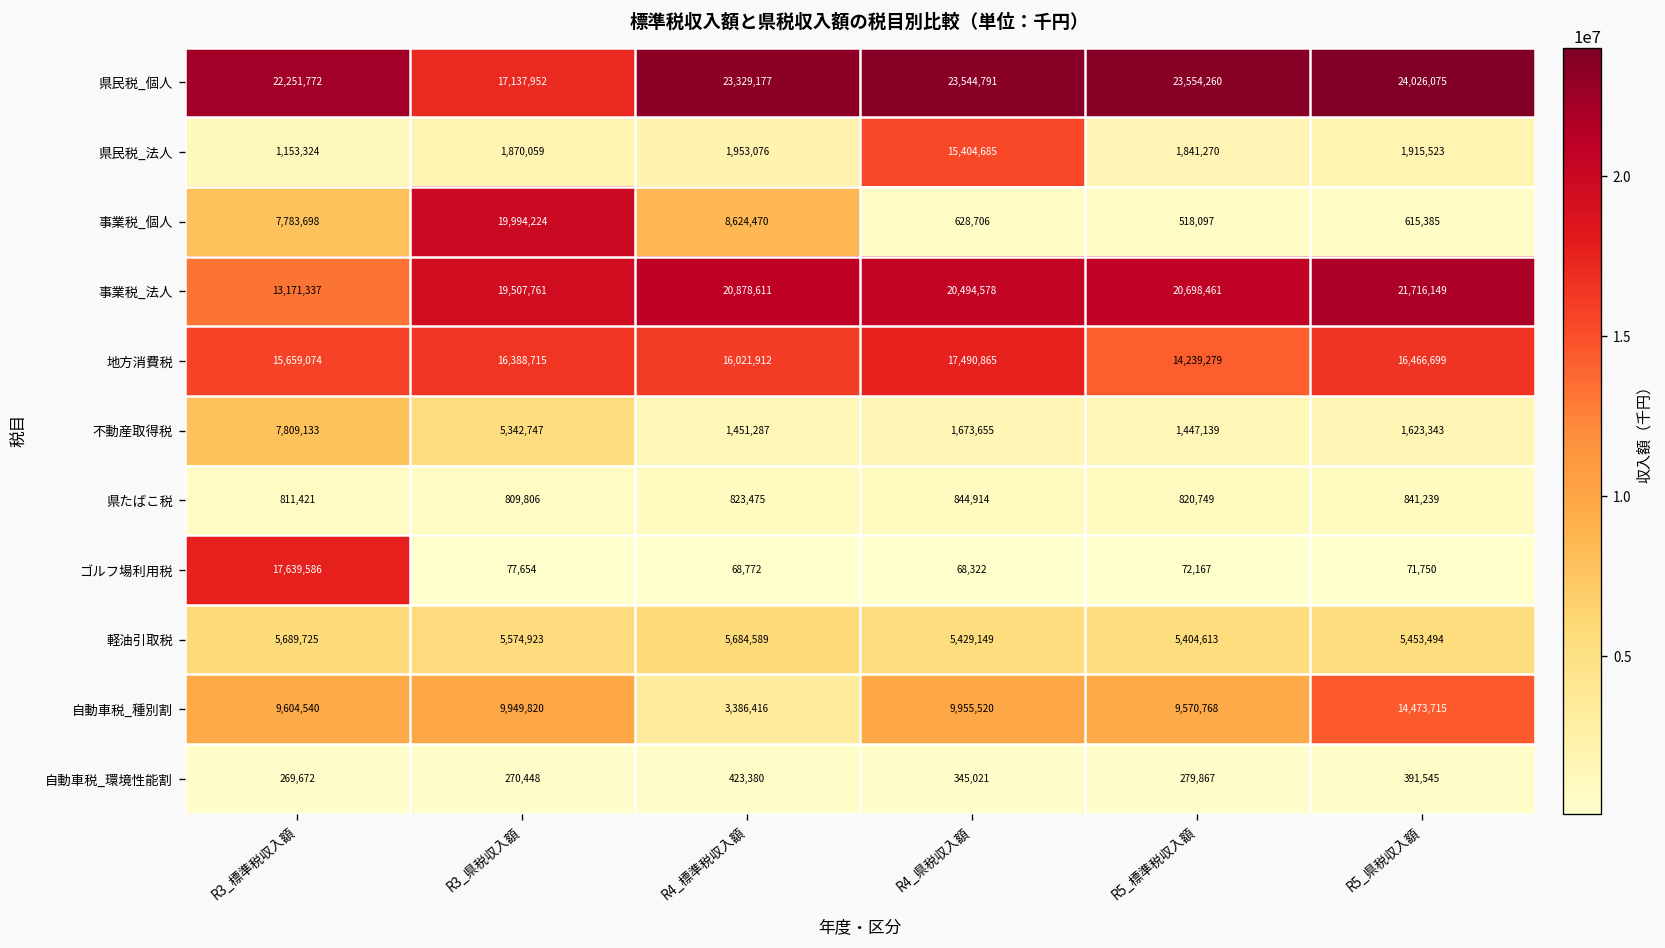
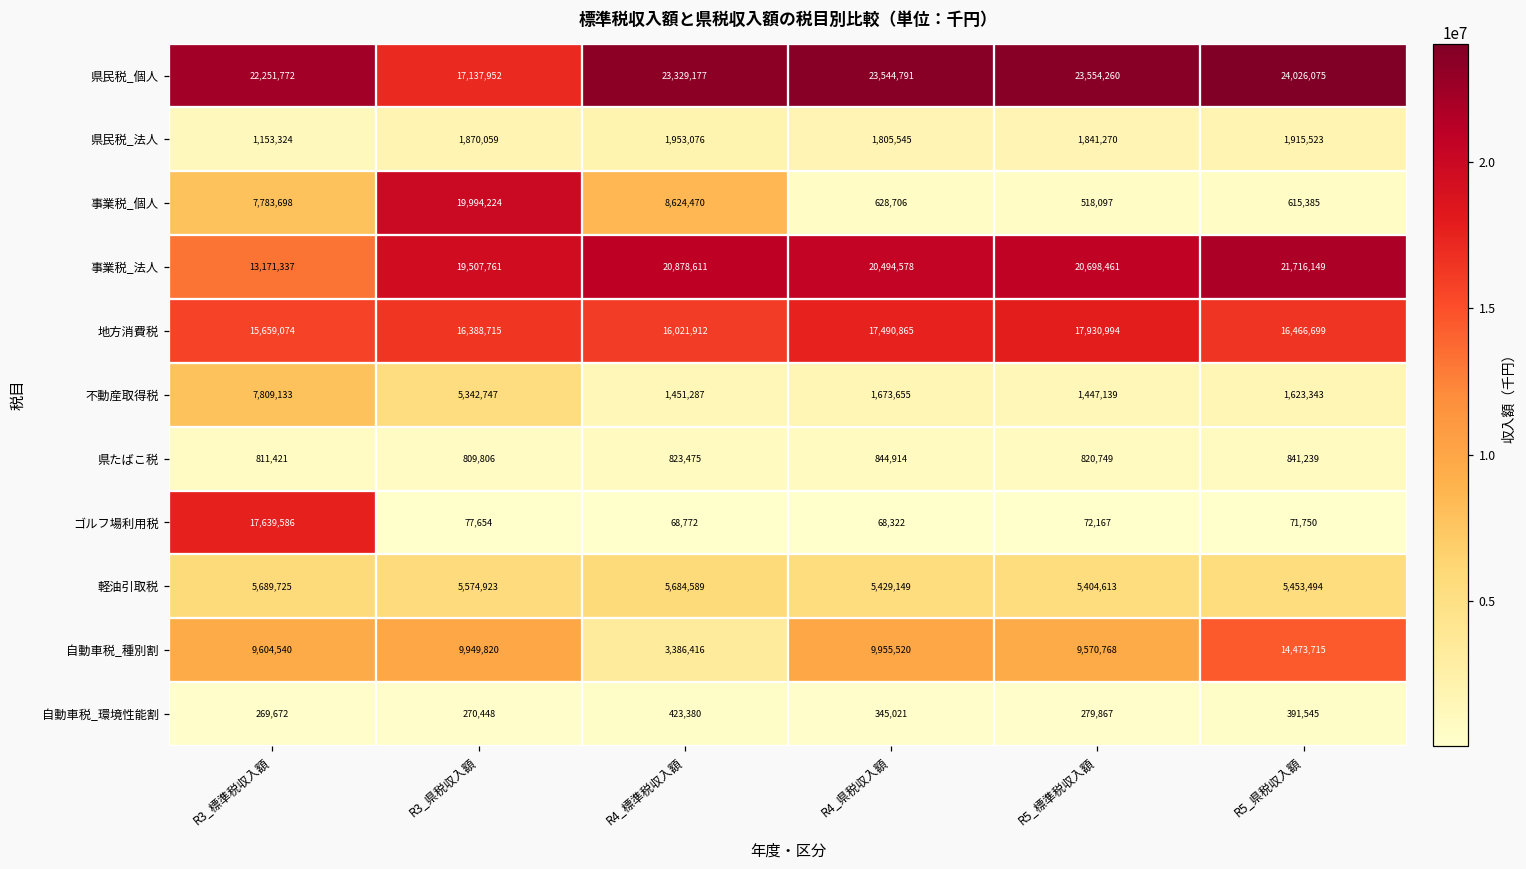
  {
    "県民税_個人": {
      "R3_標準税収入額": "22,251,772",
      "R3_県税収入額": "17,137,952",
      "R4_標準税収入額": "23,329,177",
      "R4_県税収入額": "23,544,791",
      "R5_標準税収入額": "23,554,260",
      "R5_県税収入額": "24,026,075"
    },
    "県民税_法人": {
      "R3_標準税収入額": "1,153,324",
      "R3_県税収入額": "1,870,059",
      "R4_標準税収入額": "1,953,076",
-     "R4_県税収入額": "15,404,685",
+     "R4_県税収入額": "1,805,545",
      "R5_標準税収入額": "1,841,270",
      "R5_県税収入額": "1,915,523"
    },
    "事業税_個人": {
      "R3_標準税収入額": "7,783,698",
      "R3_県税収入額": "19,994,224",
      "R4_標準税収入額": "8,624,470",
      "R4_県税収入額": "628,706",
      "R5_標準税収入額": "518,097",
      "R5_県税収入額": "615,385"
    },
    "事業税_法人": {
      "R3_標準税収入額": "13,171,337",
      "R3_県税収入額": "19,507,761",
      "R4_標準税収入額": "20,878,611",
      "R4_県税収入額": "20,494,578",
      "R5_標準税収入額": "20,698,461",
      "R5_県税収入額": "21,716,149"
    },
    "地方消費税": {
      "R3_標準税収入額": "15,659,074",
      "R3_県税収入額": "16,388,715",
      "R4_標準税収入額": "16,021,912",
      "R4_県税収入額": "17,490,865",
-     "R5_標準税収入額": "14,239,279",
+     "R5_標準税収入額": "17,930,994",
      "R5_県税収入額": "16,466,699"
    },
    "不動産取得税": {
      "R3_標準税収入額": "7,809,133",
      "R3_県税収入額": "5,342,747",
      "R4_標準税収入額": "1,451,287",
      "R4_県税収入額": "1,673,655",
      "R5_標準税収入額": "1,447,139",
      "R5_県税収入額": "1,623,343"
    },
    "県たばこ税": {
      "R3_標準税収入額": "811,421",
      "R3_県税収入額": "809,806",
      "R4_標準税収入額": "823,475",
      "R4_県税収入額": "844,914",
      "R5_標準税収入額": "820,749",
      "R5_県税収入額": "841,239"
    },
    "ゴルフ場利用税": {
      "R3_標準税収入額": "17,639,586",
      "R3_県税収入額": "77,654",
      "R4_標準税収入額": "68,772",
      "R4_県税収入額": "68,322",
      "R5_標準税収入額": "72,167",
      "R5_県税収入額": "71,750"
    },
    "軽油引取税": {
      "R3_標準税収入額": "5,689,725",
      "R3_県税収入額": "5,574,923",
      "R4_標準税収入額": "5,684,589",
      "R4_県税収入額": "5,429,149",
      "R5_標準税収入額": "5,404,613",
      "R5_県税収入額": "5,453,494"
    },
    "自動車税_種別割": {
      "R3_標準税収入額": "9,604,540",
      "R3_県税収入額": "9,949,820",
      "R4_標準税収入額": "3,386,416",
      "R4_県税収入額": "9,955,520",
      "R5_標準税収入額": "9,570,768",
      "R5_県税収入額": "14,473,715"
    },
    "自動車税_環境性能割": {
      "R3_標準税収入額": "269,672",
      "R3_県税収入額": "270,448",
      "R4_標準税収入額": "423,380",
      "R4_県税収入額": "345,021",
      "R5_標準税収入額": "279,867",
      "R5_県税収入額": "391,545"
    }
  }
